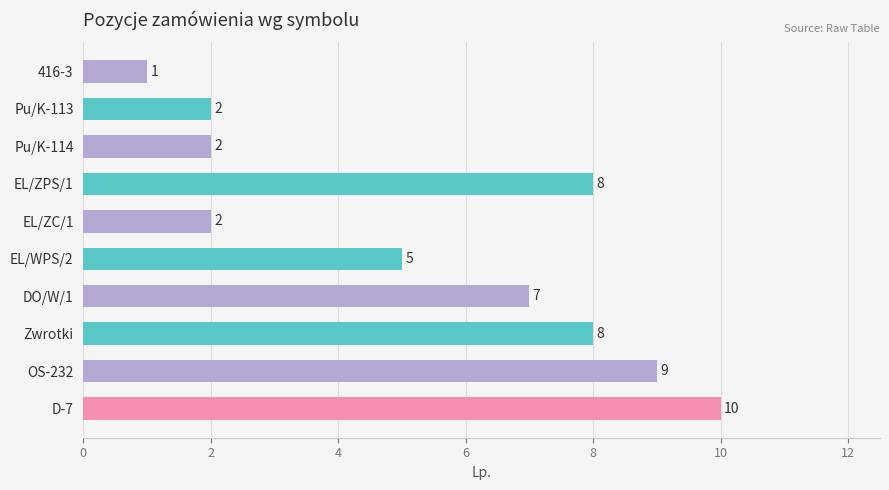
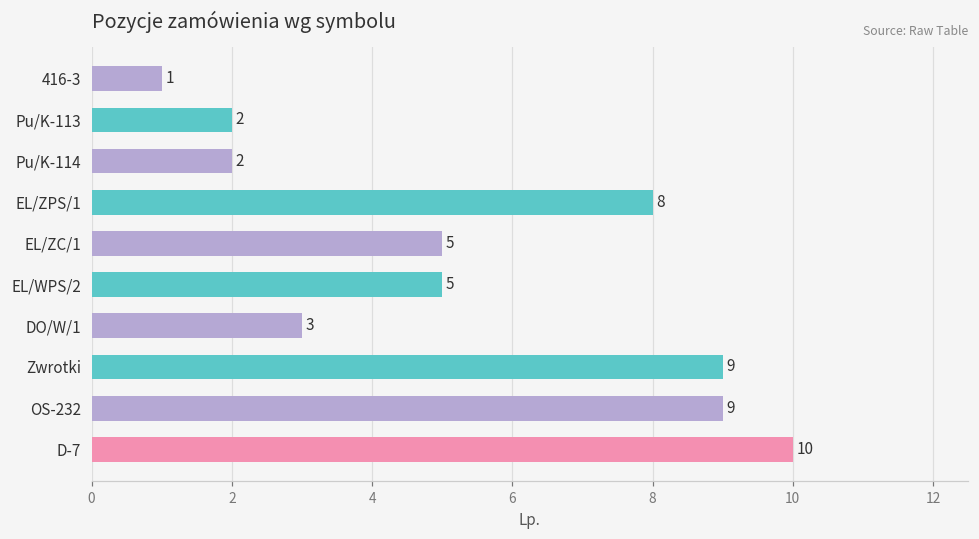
  {
    "416-3": 1,
    "Pu/K-113": 2,
    "Pu/K-114": 2,
    "EL/ZPS/1": 8,
-   "EL/ZC/1": 2,
+   "EL/ZC/1": 5,
    "EL/WPS/2": 5,
-   "DO/W/1": 7,
-   "Zwrotki": 8,
+   "DO/W/1": 3,
+   "Zwrotki": 9,
    "OS-232": 9,
    "D-7": 10
  }
